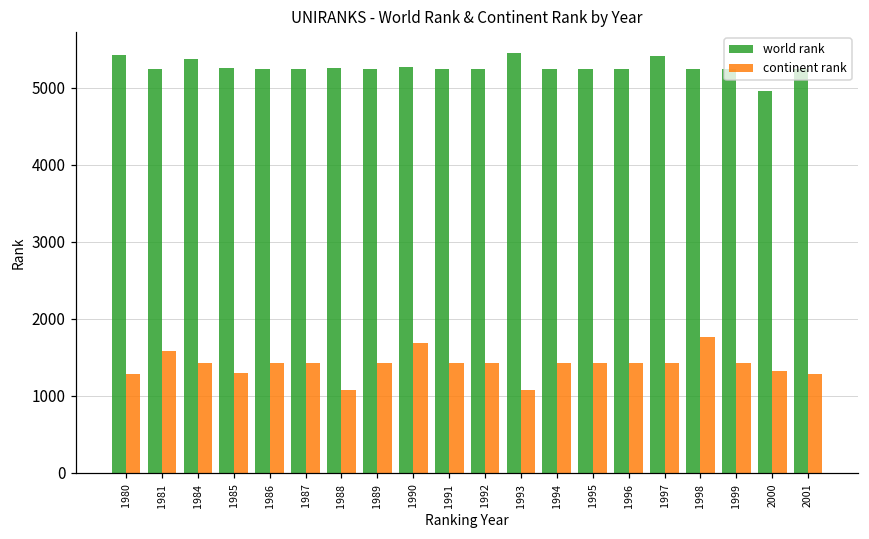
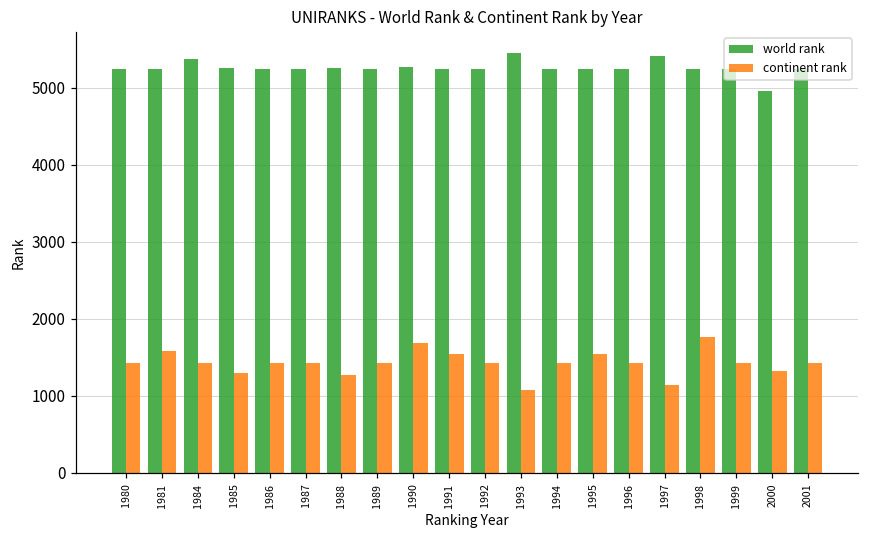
  {
    "world rank": {
-     "1980": 5400,
+     "1980": 5200,
      "1981": 5200,
      "1984": 5400,
      "1985": 5300,
      "1986": 5300,
      "1987": 5200,
      "1988": 5300,
      "1989": 5200,
      "1990": 5300,
      "1991": 5200,
      "1992": 5200,
      "1993": 5500,
      "1994": 5200,
      "1995": 5200,
      "1996": 5200,
      "1997": 5400,
      "1998": 5200,
      "2000": 5000
    },
    "continent rank": {
-     "1980": 1300,
+     "1980": 1400,
      "1981": 1600,
      "1984": 1400,
      "1985": 1300,
      "1986": 1400,
      "1987": 1400,
-     "1988": 1100,
+     "1988": 1300,
      "1989": 1400,
      "1990": 1700,
-     "1991": 1400,
+     "1991": 1500,
      "1992": 1400,
      "1993": 1100,
      "1994": 1400,
-     "1995": 1400,
+     "1995": 1500,
      "1996": 1400,
-     "1997": 1400,
+     "1997": 1100,
      "1998": 1800,
      "1999": 1400,
      "2000": 1300,
-     "2001": 1300
+     "2001": 1400
    }
  }
